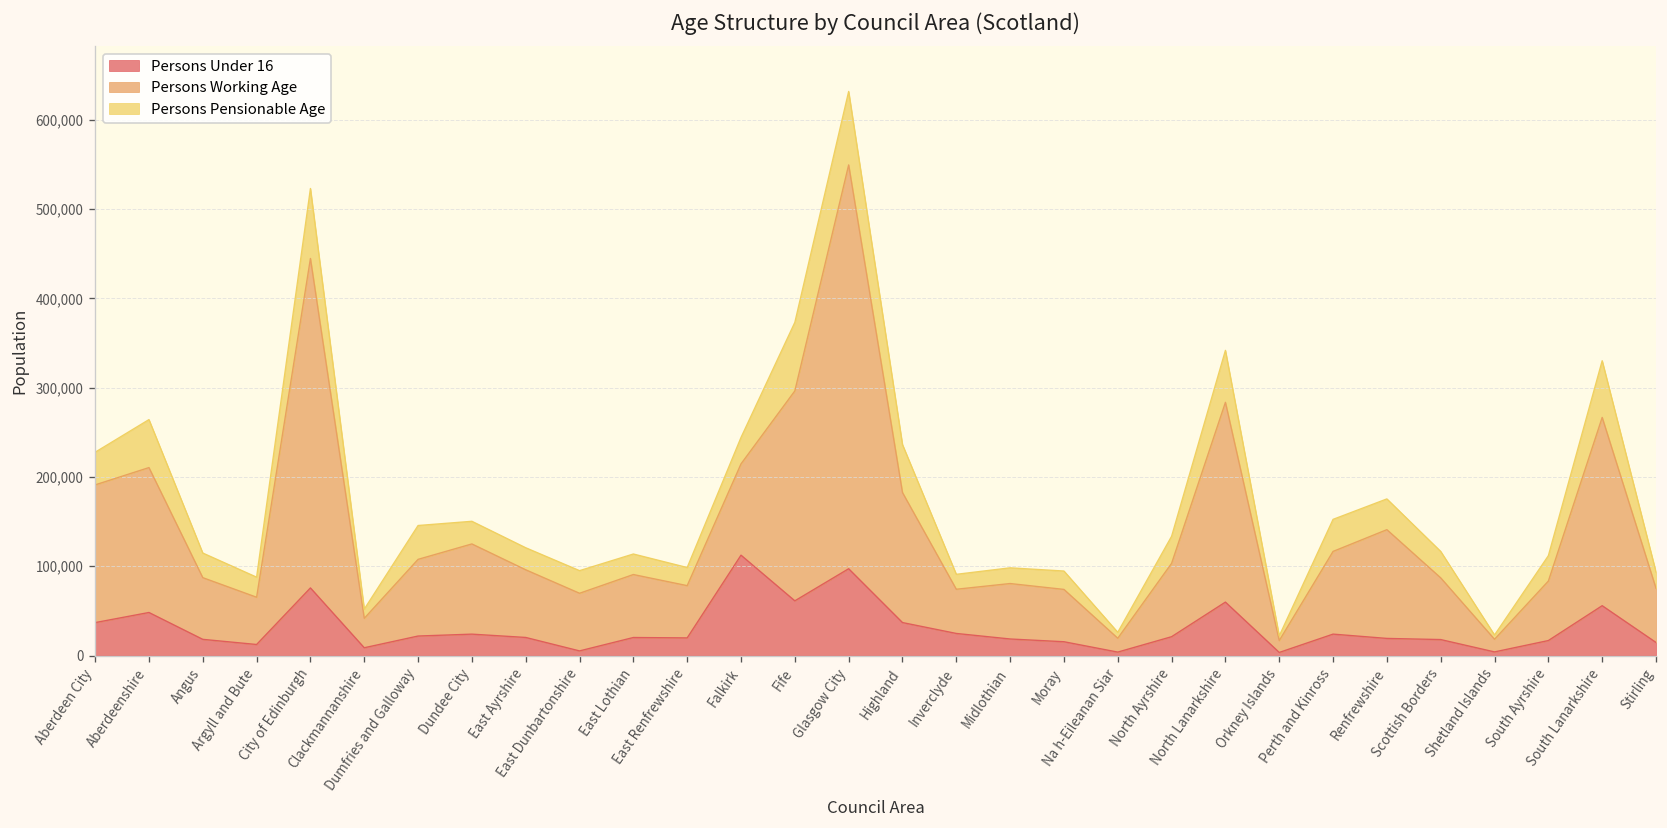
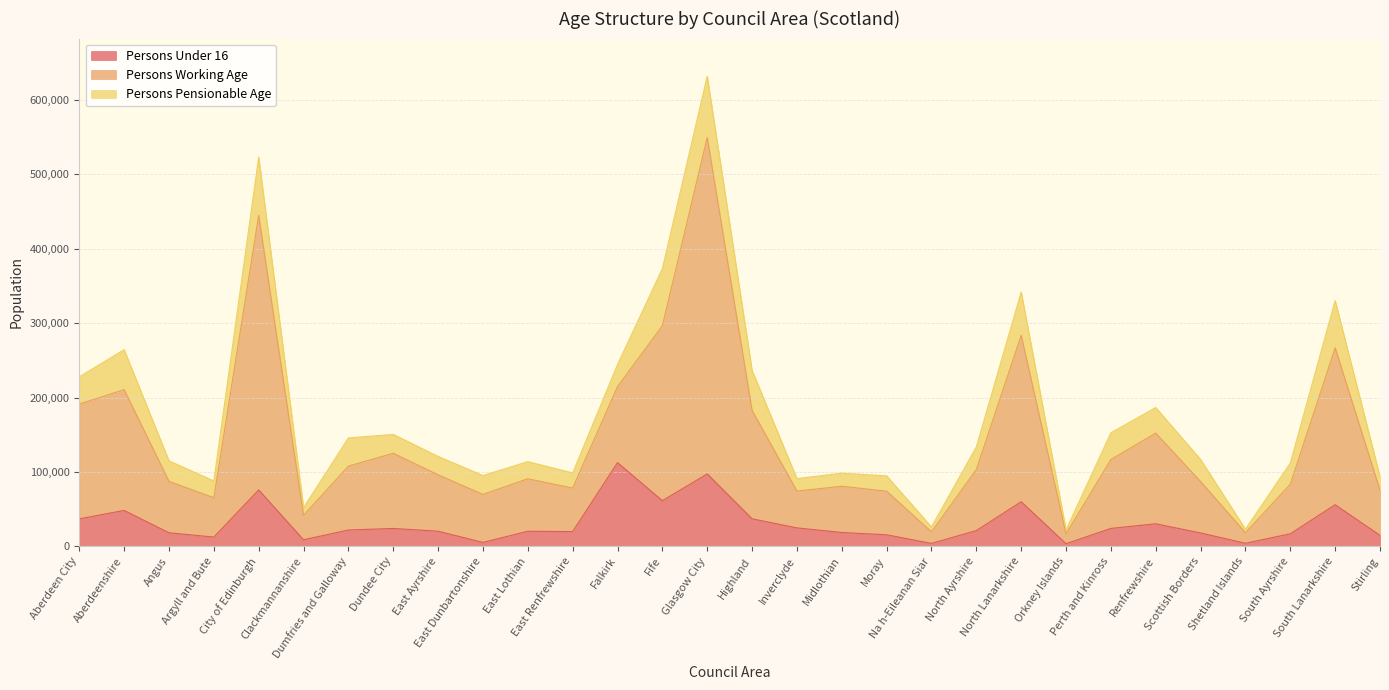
  {
    "Persons Under 16": {
      "Aberdeen City": "40,000",
      "Aberdeenshire": "50,000",
      "Angus": "20,000",
      "Argyll and Bute": "10,000",
      "City of Edinburgh": "80,000",
      "Clackmannanshire": "10,000",
      "Dumfries and Galloway": "20,000",
      "Dundee City": "20,000",
      "East Ayrshire": "20,000",
      "East Dunbartonshire": "10,000",
      "East Lothian": "20,000",
      "East Renfrewshire": "20,000",
      "Falkirk": "110,000",
      "Fife": "60,000",
      "Glasgow City": "100,000",
      "Highland": "40,000",
      "Inverclyde": "20,000",
      "Midlothian": "20,000",
      "Moray": "20,000",
      "Na h-Eileanan Siar": "0",
      "North Ayrshire": "20,000",
      "North Lanarkshire": "60,000",
      "Orkney Islands": "0",
      "Perth and Kinross": "20,000",
-     "Renfrewshire": "20,000",
+     "Renfrewshire": "30,000",
      "Scottish Borders": "20,000",
      "Shetland Islands": "0",
      "South Ayrshire": "20,000",
      "South Lanarkshire": "60,000",
      "Stirling": "10,000"
    }
  }
